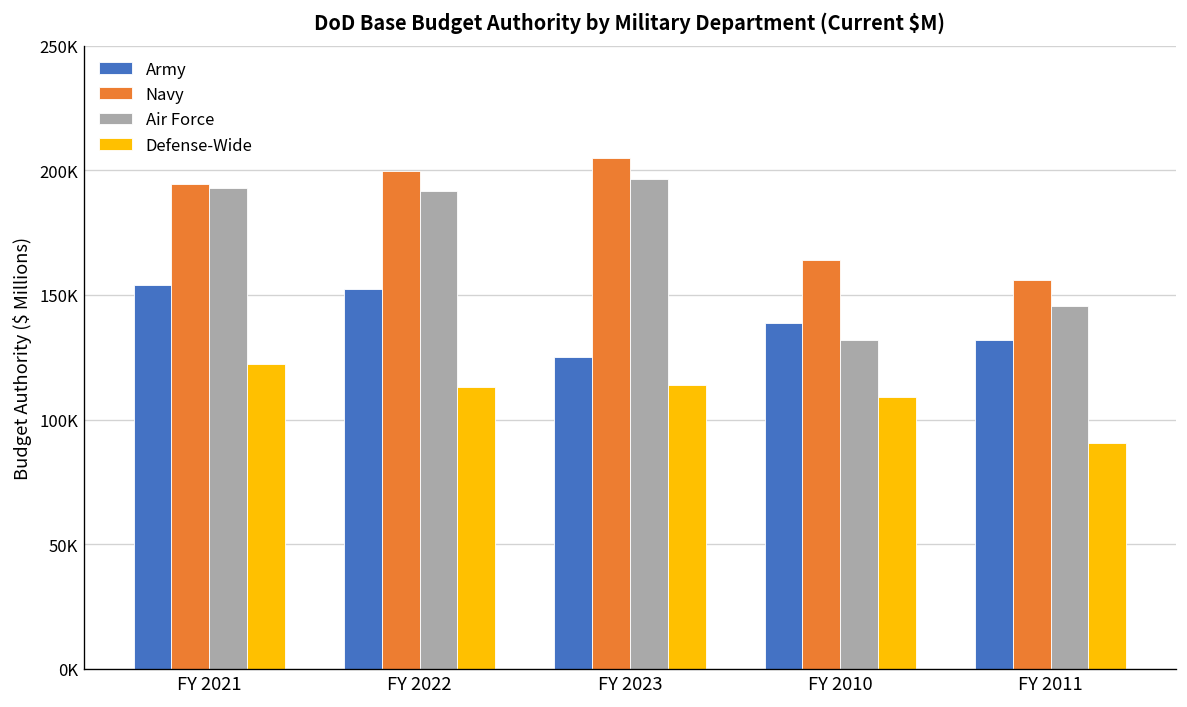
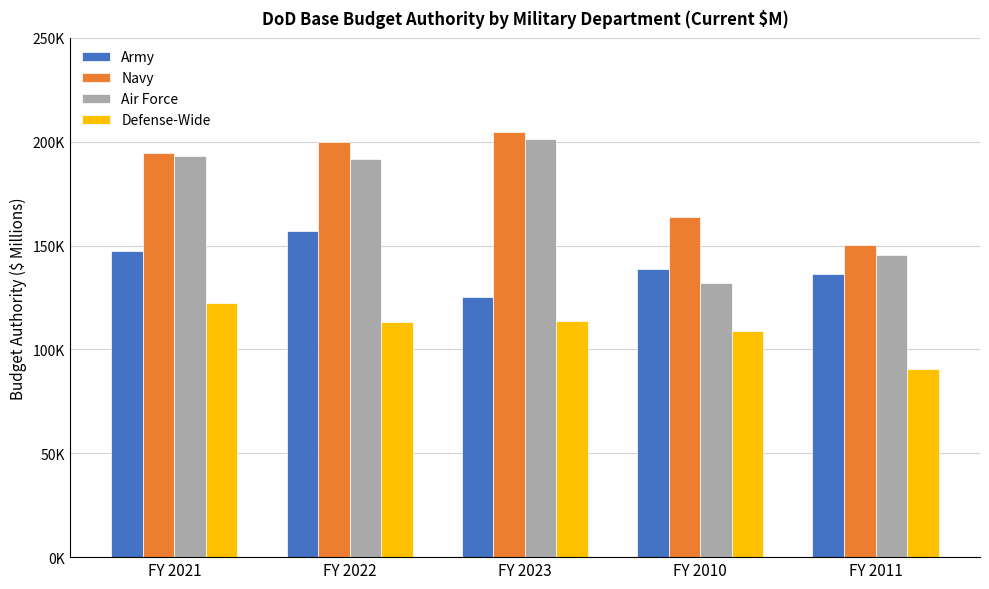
  {
    "Army": {
-     "FY 2021": 154000,
-     "FY 2022": 152000,
+     "FY 2021": 147000,
+     "FY 2022": 157000,
      "FY 2023": 125000,
      "FY 2010": 139000,
-     "FY 2011": 132000
+     "FY 2011": 136000
    },
    "Navy": {
      "FY 2021": 195000,
      "FY 2022": 200000,
      "FY 2023": 205000,
      "FY 2010": 164000,
-     "FY 2011": 156000
+     "FY 2011": 150000
    },
    "Air Force": {
      "FY 2021": 193000,
      "FY 2022": 192000,
-     "FY 2023": 196000,
+     "FY 2023": 201000,
      "FY 2010": 132000,
      "FY 2011": 145000
    },
    "Defense-Wide": {
      "FY 2021": 122000,
      "FY 2022": 113000,
      "FY 2023": 114000,
      "FY 2010": 109000,
      "FY 2011": 91000
    }
  }
